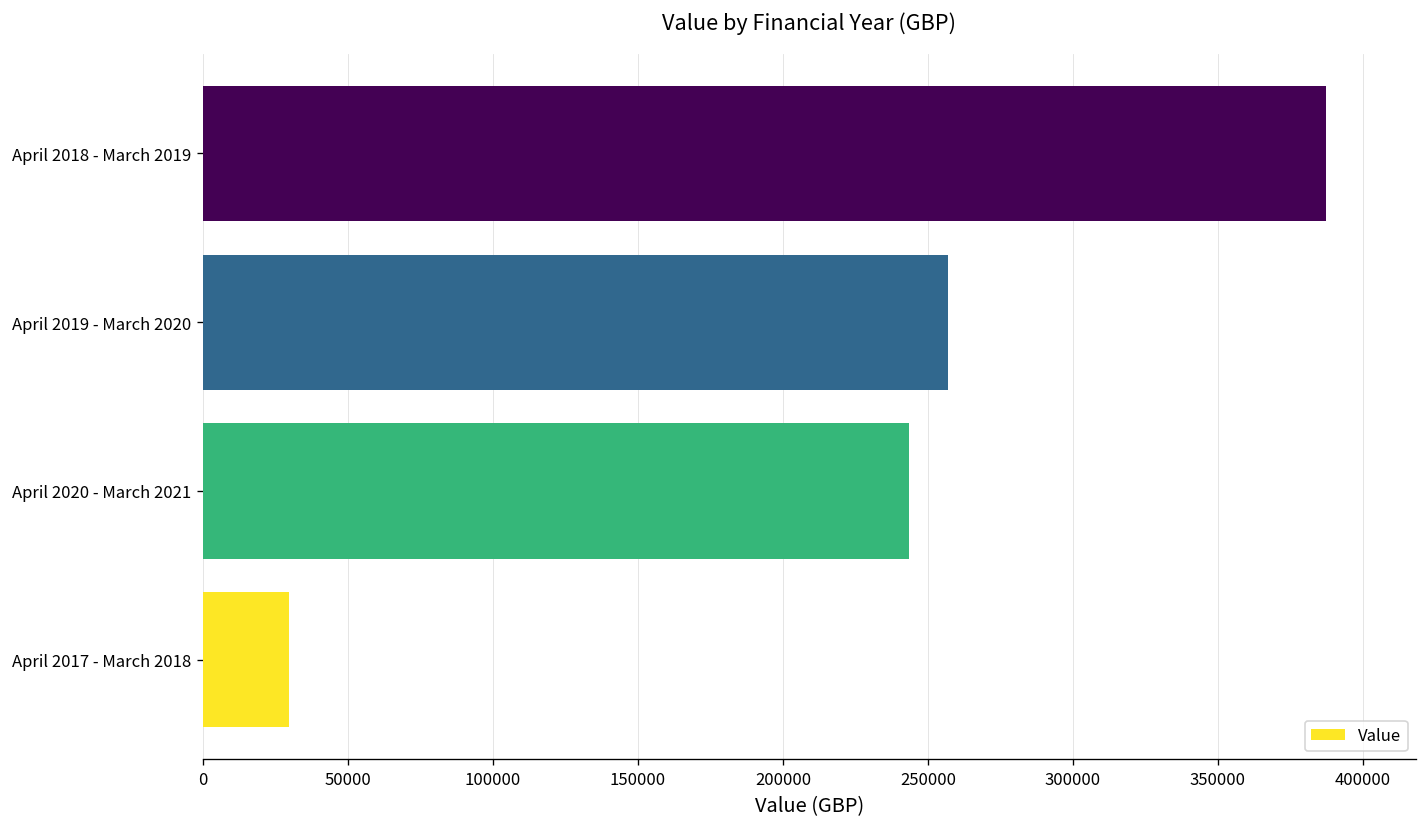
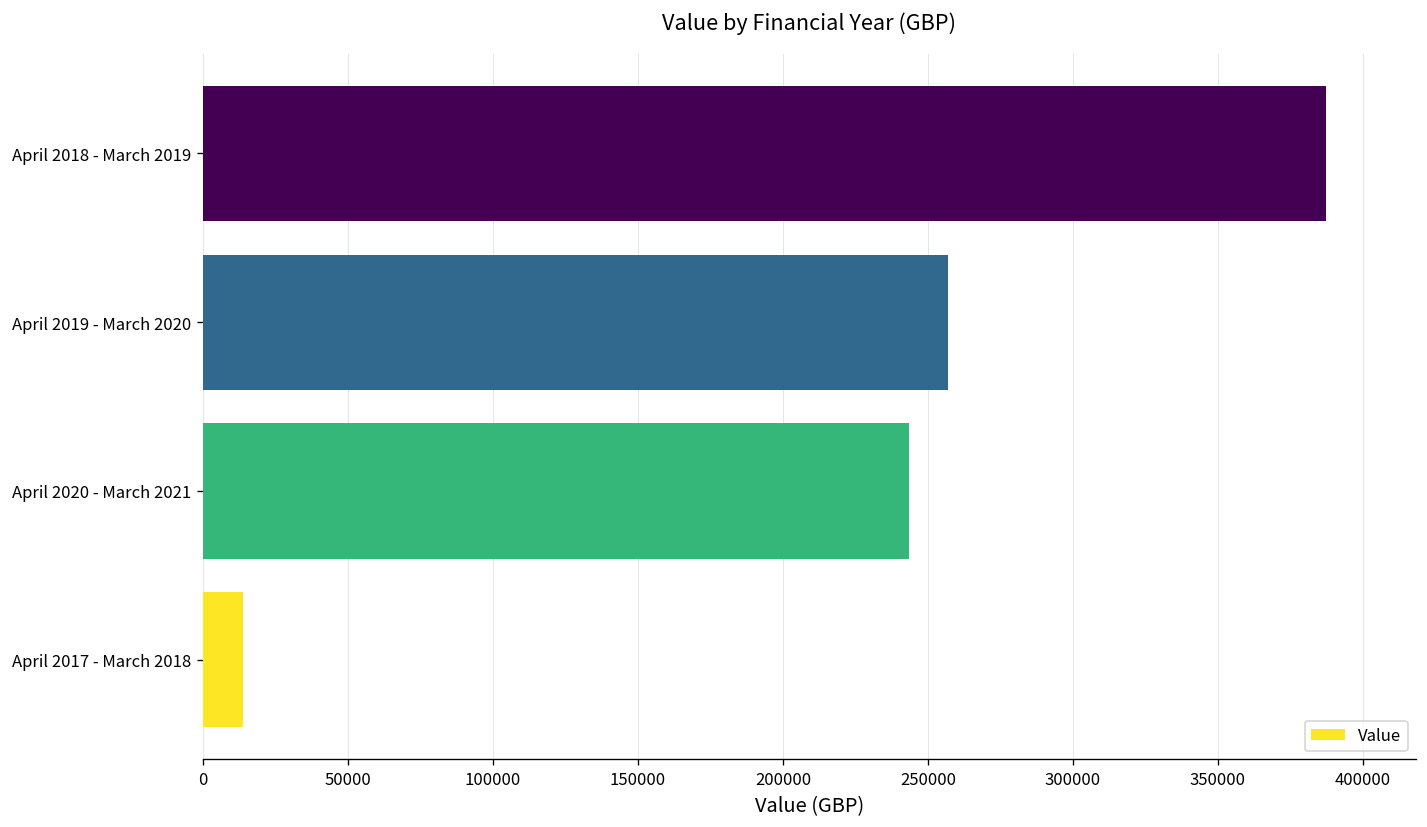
  {
    "April 2018 - March 2019": 387000,
    "April 2019 - March 2020": 257000,
    "April 2020 - March 2021": 243000,
-   "April 2017 - March 2018": 30000
+   "April 2017 - March 2018": 14000
  }
